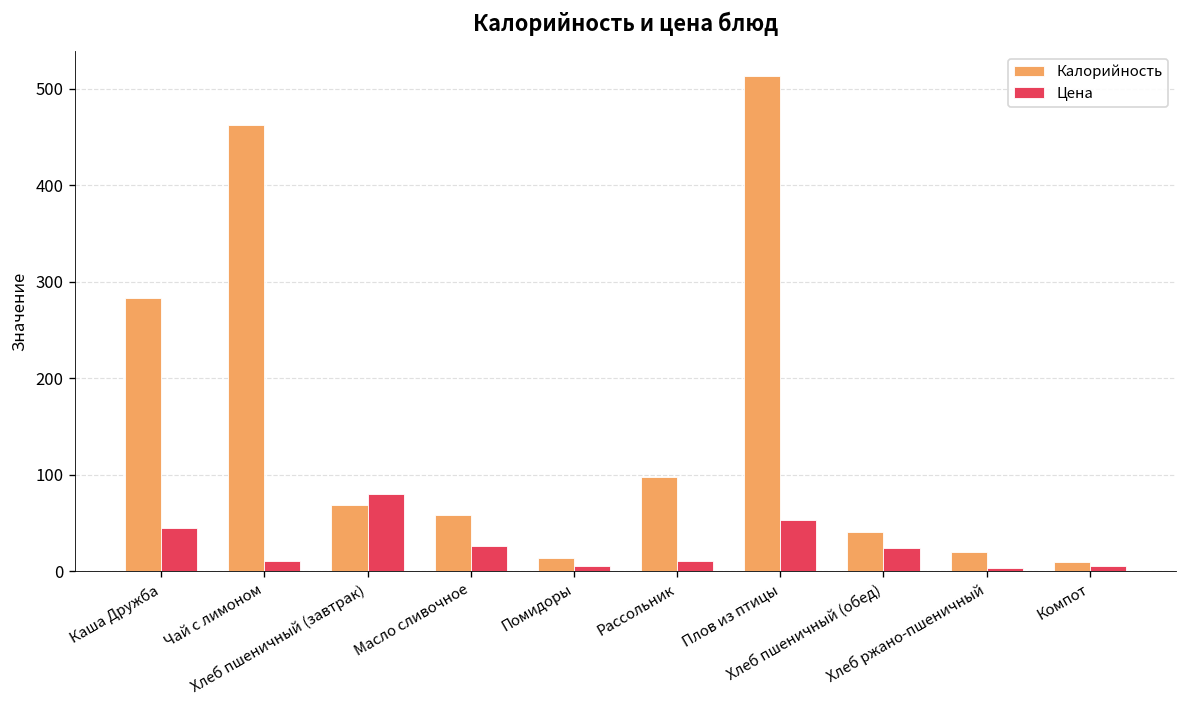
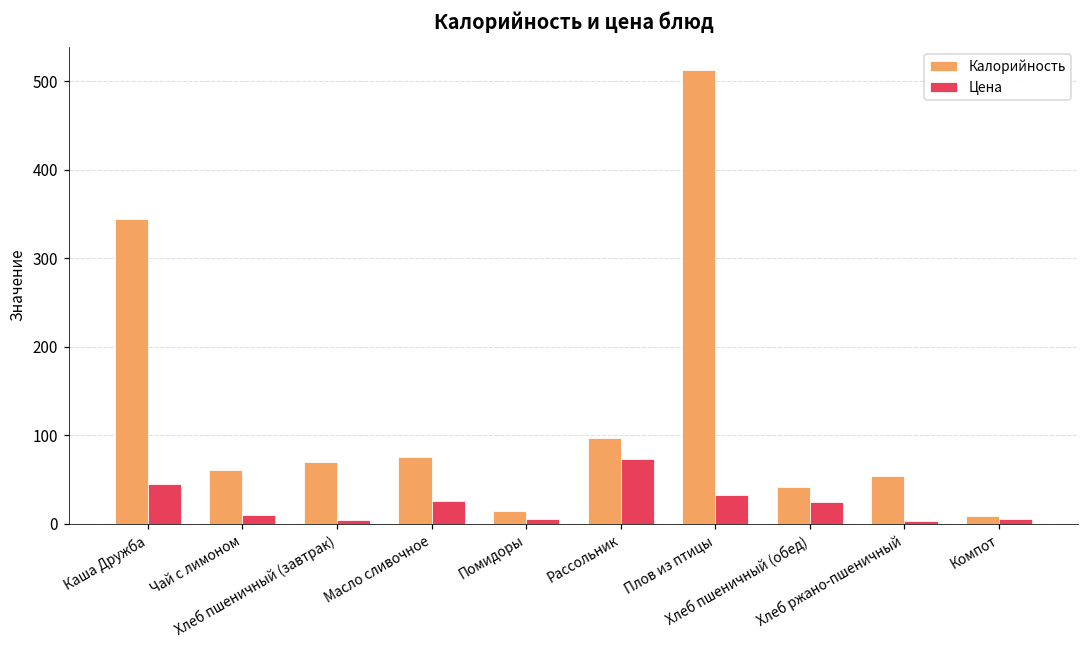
  {
    "Калорийность": {
-     "Каша Дружба": 280,
-     "Чай с лимоном": 460,
+     "Каша Дружба": 340,
+     "Чай с лимоном": 60,
      "Хлеб пшеничный (завтрак)": 70,
-     "Масло сливочное": 60,
+     "Масло сливочное": 80,
      "Помидоры": 10,
      "Рассольник": 100,
      "Плов из птицы": 510,
      "Хлеб пшеничный (обед)": 40,
-     "Хлеб ржано-пшеничный": 20,
+     "Хлеб ржано-пшеничный": 50,
      "Компот": 10
    },
    "Цена": {
      "Каша Дружба": 40,
      "Чай с лимоном": 10,
-     "Хлеб пшеничный (завтрак)": 80,
+     "Хлеб пшеничный (завтрак)": 0,
      "Масло сливочное": 30,
      "Помидоры": 10,
-     "Рассольник": 10,
-     "Плов из птицы": 50,
+     "Рассольник": 70,
+     "Плов из птицы": 30,
      "Хлеб пшеничный (обед)": 20,
      "Компот": 10
    }
  }
